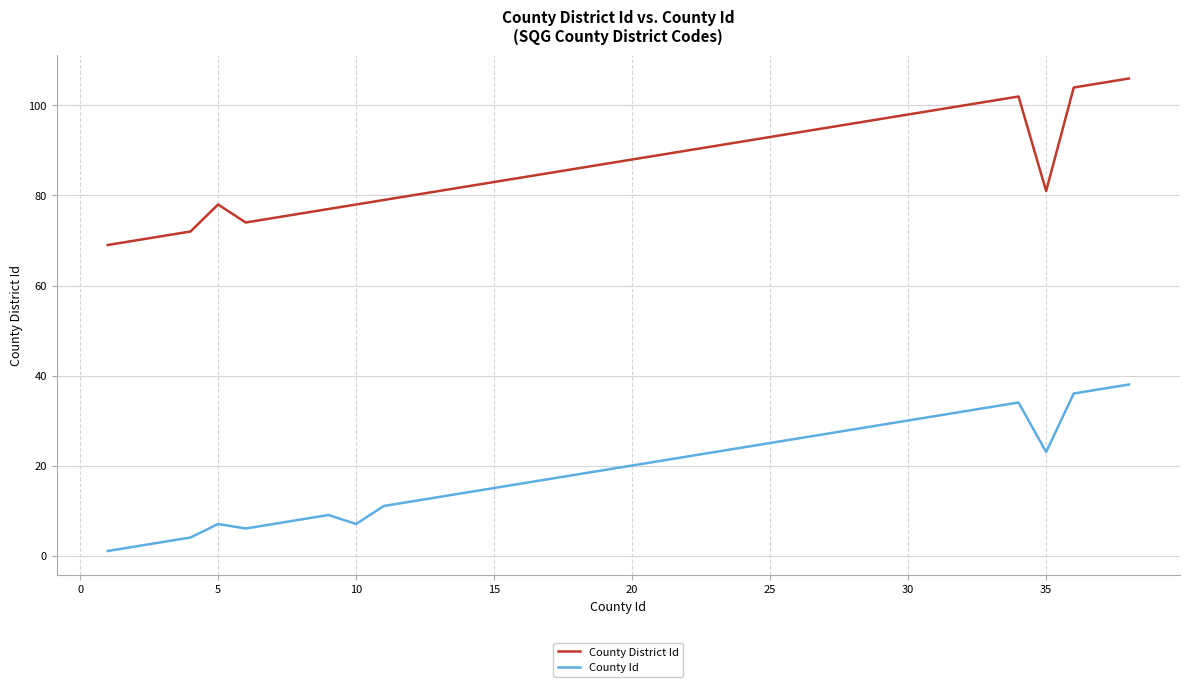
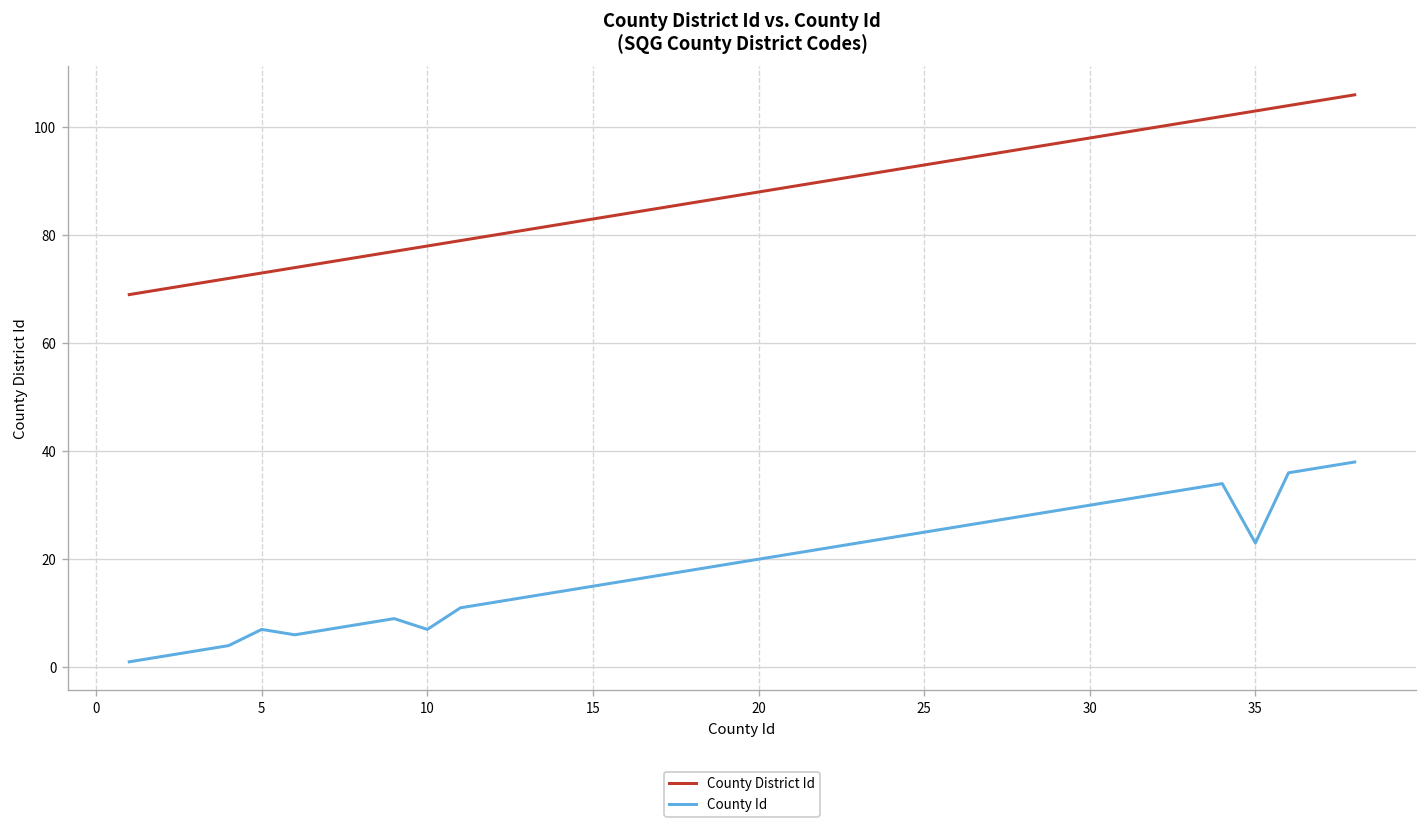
  {
    "County District Id": {
-     "5": 78,
+     "5": 73,
      "10": 78,
      "15": 83,
      "20": 88,
      "25": 93,
      "30": 98,
-     "35": 81
+     "35": 103
    },
    "County Id": {
      "5": 7,
      "10": 7,
      "15": 15,
      "20": 20,
      "25": 25,
      "30": 30,
      "35": 23
    }
  }
